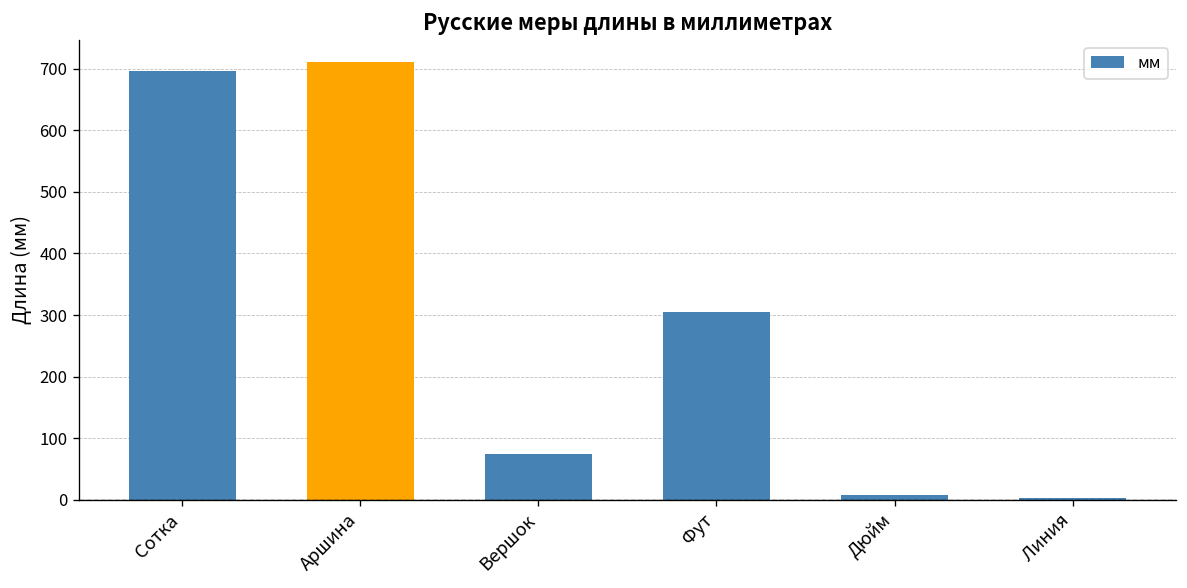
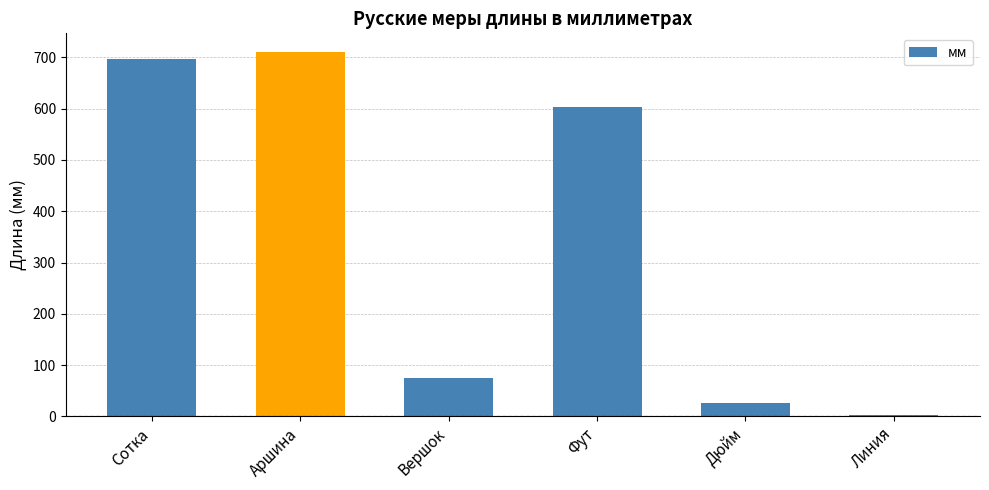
  {
    "Сотка": 700,
    "Аршина": 710,
    "Вершок": 70,
-   "Фут": 300,
-   "Дюйм": 10
+   "Фут": 600,
+   "Дюйм": 30
  }
